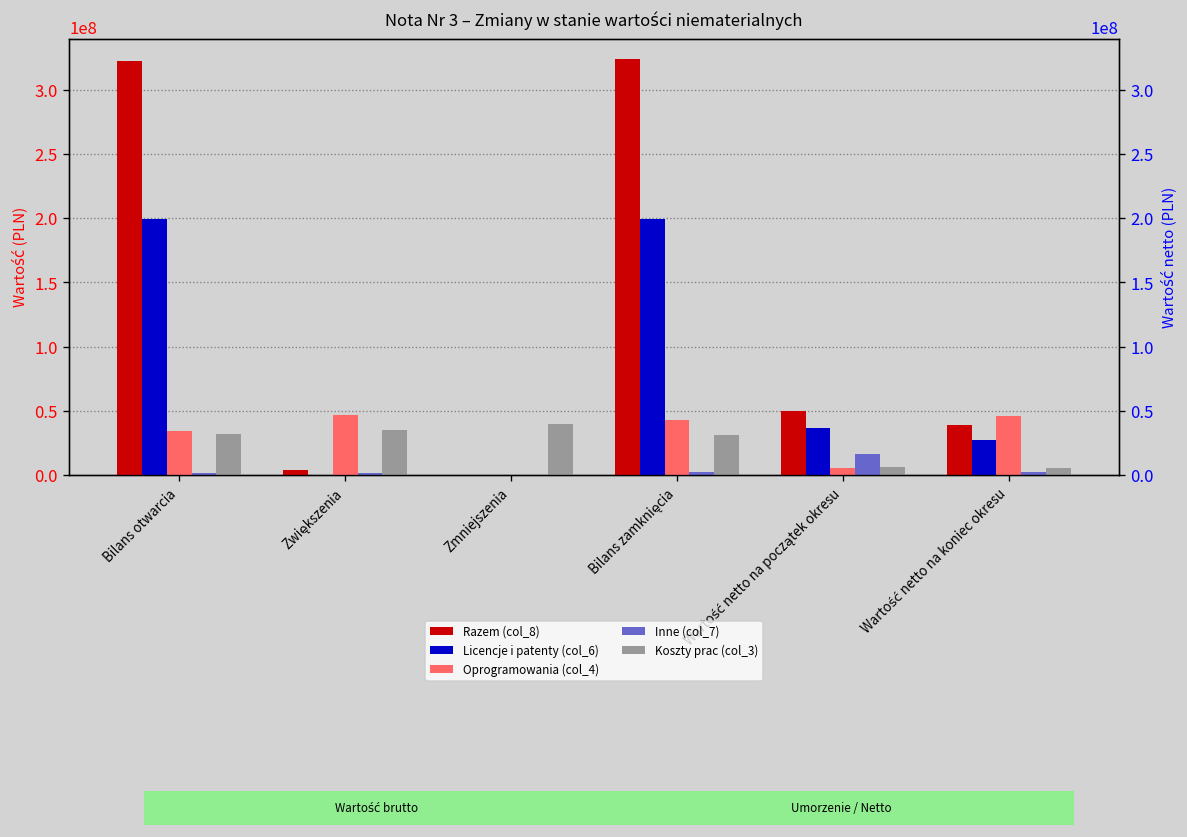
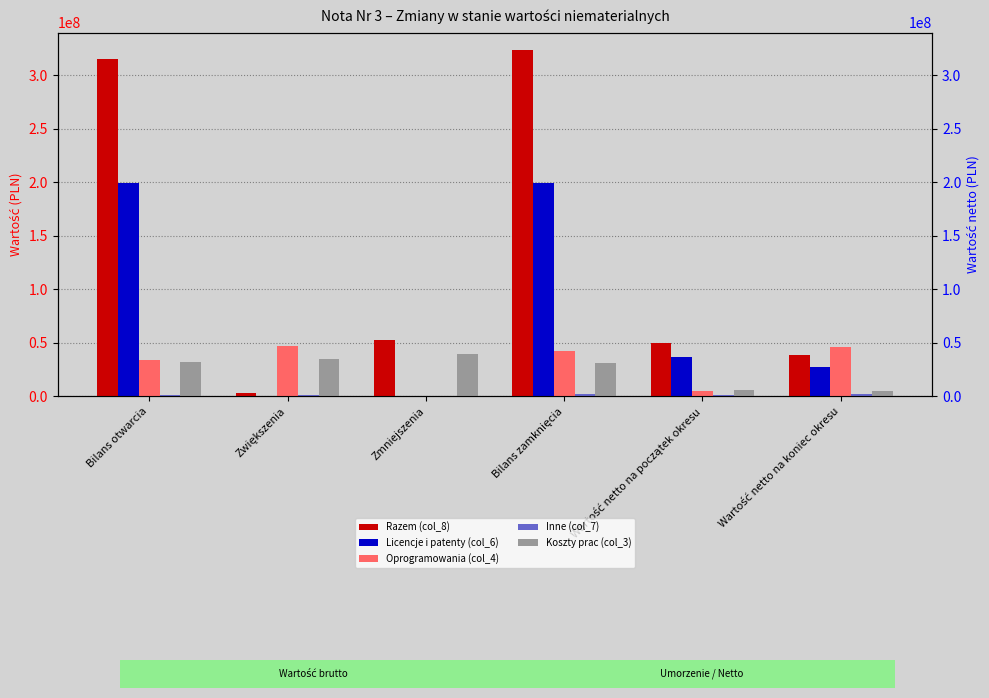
  {
    "Razem (col_8)": {
-     "Bilans otwarcia": 323000000,
+     "Bilans otwarcia": 315000000,
      "Zwiększenia": 4000000,
-     "Zmniejszenia": 0,
+     "Zmniejszenia": 53000000,
      "Bilans zamknięcia": 324000000,
      "Wartość netto na początek okresu": 50000000,
      "Wartość netto na koniec okresu": 39000000
    },
    "Licencje i patenty (col_6)": {
      "Bilans otwarcia": 199000000,
      "Zmniejszenia": 0,
      "Bilans zamknięcia": 199000000,
      "Wartość netto na początek okresu": 37000000,
      "Wartość netto na koniec okresu": 27000000
    },
    "Oprogramowania (col_4)": {
      "Bilans otwarcia": 34000000,
      "Zwiększenia": 47000000,
      "Zmniejszenia": 0,
      "Bilans zamknięcia": 43000000,
      "Wartość netto na początek okresu": 5000000,
      "Wartość netto na koniec okresu": 46000000
    },
    "Inne (col_7)": {
      "Zmniejszenia": 0,
      "Bilans zamknięcia": 2000000,
-     "Wartość netto na początek okresu": 16000000,
+     "Wartość netto na początek okresu": 1000000,
      "Wartość netto na koniec okresu": 2000000
    },
    "Koszty prac (col_3)": {
      "Bilans otwarcia": 32000000,
      "Zwiększenia": 35000000,
      "Zmniejszenia": 40000000,
      "Bilans zamknięcia": 31000000,
      "Wartość netto na początek okresu": 6000000,
      "Wartość netto na koniec okresu": 5000000
    }
  }
